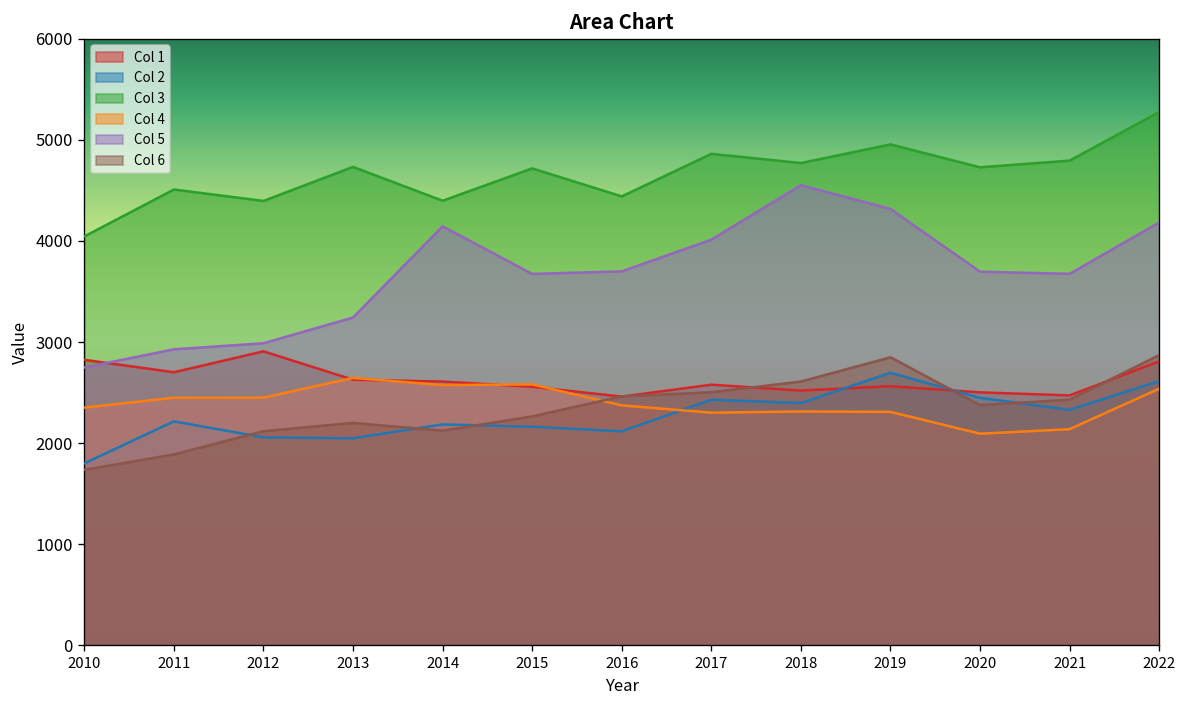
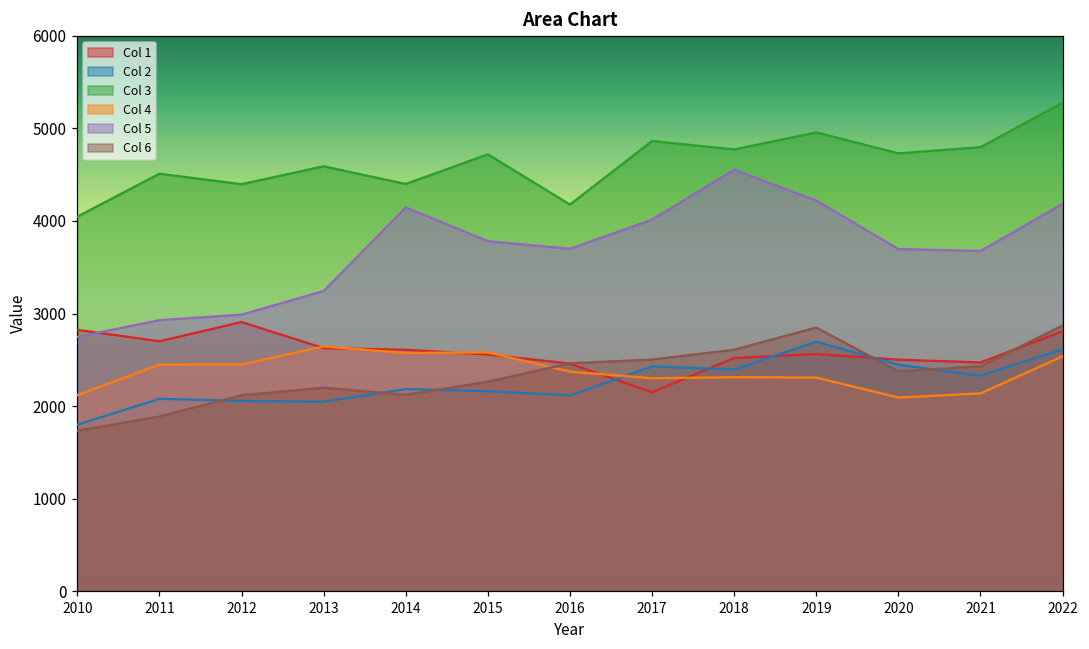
  {
    "Col 1": {
      "2010": 2800,
      "2011": 2700,
      "2012": 2900,
      "2014": 2600,
-     "2017": 2600,
+     "2017": 2200,
      "2018": 2500,
      "2019": 2600,
      "2020": 2500,
      "2021": 2500,
      "2022": 2800
    },
    "Col 2": {
      "2010": 1800,
-     "2011": 2200,
+     "2011": 2100,
      "2012": 2100,
      "2013": 2000,
      "2014": 2200,
      "2015": 2200,
      "2016": 2100,
      "2017": 2400,
      "2018": 2400,
      "2019": 2700,
      "2020": 2400,
      "2021": 2300,
      "2022": 2600
    },
    "Col 3": {
      "2010": 4000,
      "2011": 4500,
      "2012": 4400,
-     "2013": 4700,
+     "2013": 4600,
      "2014": 4400,
      "2015": 4700,
-     "2016": 4400,
+     "2016": 4200,
      "2017": 4900,
      "2018": 4800,
      "2019": 5000,
      "2020": 4700,
      "2021": 4800,
      "2022": 5300
    },
    "Col 4": {
-     "2010": 2400,
+     "2010": 2100,
      "2011": 2400,
      "2012": 2500,
      "2014": 2600,
      "2016": 2400,
      "2017": 2300,
      "2018": 2300,
      "2019": 2300,
      "2020": 2100,
      "2021": 2100,
      "2022": 2500
    },
    "Col 5": {
      "2010": 2700,
      "2011": 2900,
      "2012": 3000,
      "2013": 3200,
      "2014": 4100,
-     "2015": 3700,
+     "2015": 3800,
      "2016": 3700,
      "2017": 4000,
      "2018": 4600,
-     "2019": 4300,
+     "2019": 4200,
      "2020": 3700,
      "2021": 3700,
      "2022": 4200
    },
    "Col 6": {
      "2010": 1700,
      "2011": 1900,
      "2012": 2100,
      "2013": 2200,
      "2014": 2100,
      "2015": 2300,
      "2017": 2500,
      "2018": 2600,
      "2019": 2800,
      "2020": 2400,
      "2021": 2400,
      "2022": 2900
    }
  }
